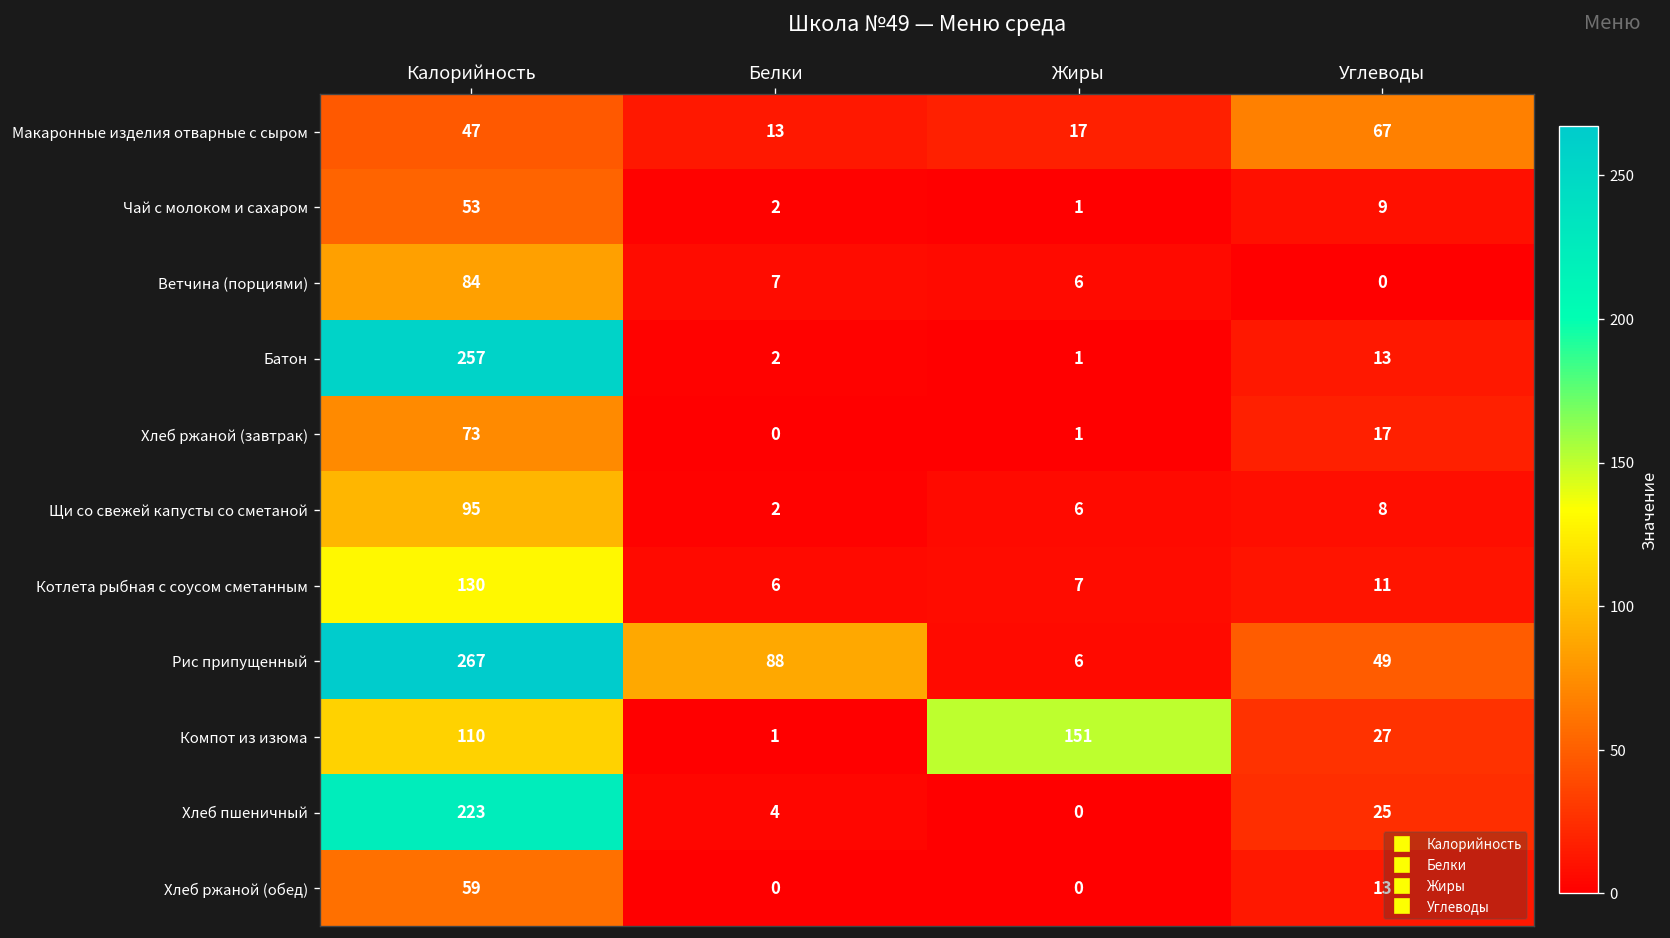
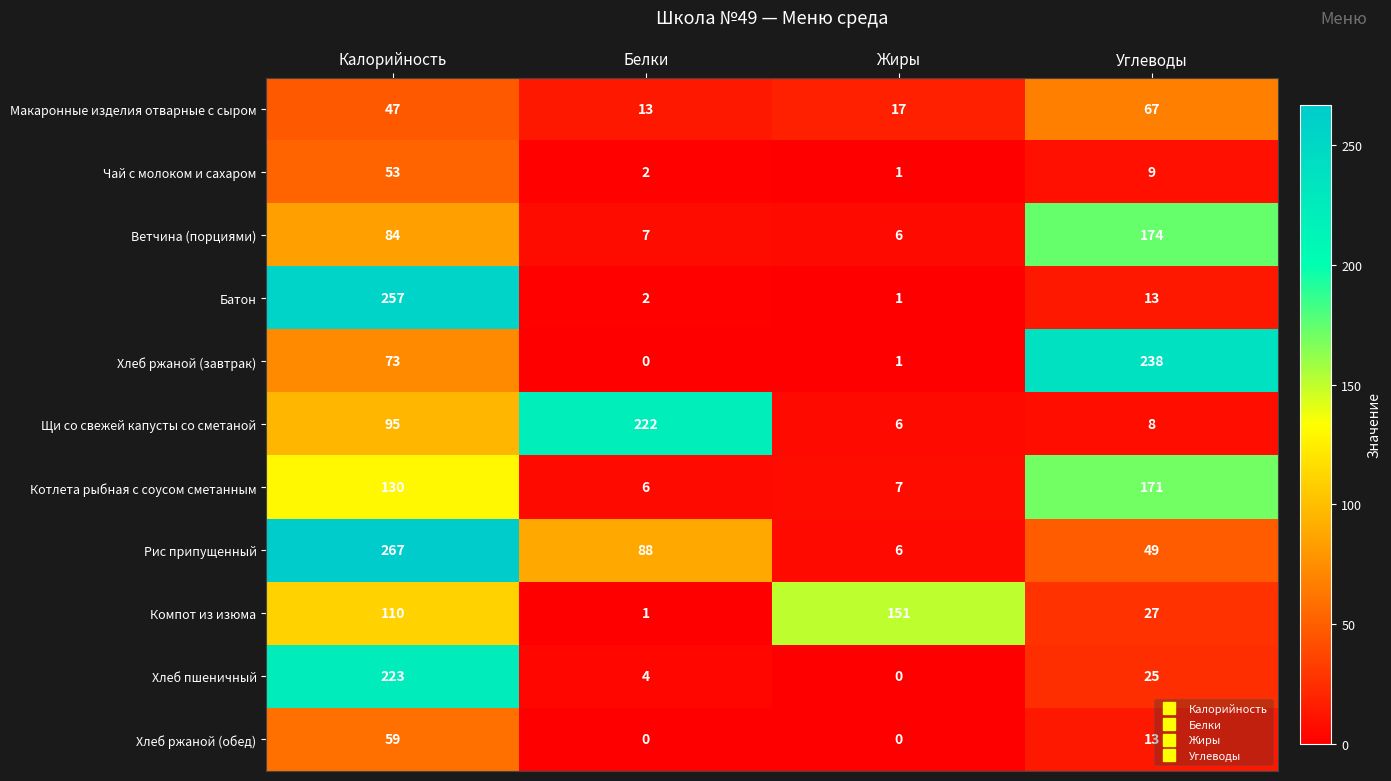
  {
    "Макаронные изделия отварные с сыром": {
      "Калорийность": 47,
      "Белки": 13,
      "Жиры": 17,
      "Углеводы": 67
    },
    "Чай с молоком и сахаром": {
      "Калорийность": 53,
      "Белки": 2,
      "Жиры": 1,
      "Углеводы": 9
    },
    "Ветчина (порциями)": {
      "Калорийность": 84,
      "Белки": 7,
      "Жиры": 6,
-     "Углеводы": 0
+     "Углеводы": 174
    },
    "Батон": {
      "Калорийность": 257,
      "Белки": 2,
      "Жиры": 1,
      "Углеводы": 13
    },
    "Хлеб ржаной (завтрак)": {
      "Калорийность": 73,
      "Белки": 0,
      "Жиры": 1,
-     "Углеводы": 17
+     "Углеводы": 238
    },
    "Щи со свежей капусты со сметаной": {
      "Калорийность": 95,
-     "Белки": 2,
+     "Белки": 222,
      "Жиры": 6,
      "Углеводы": 8
    },
    "Котлета рыбная с соусом сметанным": {
      "Калорийность": 130,
      "Белки": 6,
      "Жиры": 7,
-     "Углеводы": 11
+     "Углеводы": 171
    },
    "Рис припущенный": {
      "Калорийность": 267,
      "Белки": 88,
      "Жиры": 6,
      "Углеводы": 49
    },
    "Компот из изюма": {
      "Калорийность": 110,
      "Белки": 1,
      "Жиры": 151,
      "Углеводы": 27
    },
    "Хлеб пшеничный": {
      "Калорийность": 223,
      "Белки": 4,
      "Жиры": 0,
      "Углеводы": 25
    },
    "Хлеб ржаной (обед)": {
      "Калорийность": 59,
      "Белки": 0,
      "Жиры": 0
    }
  }
